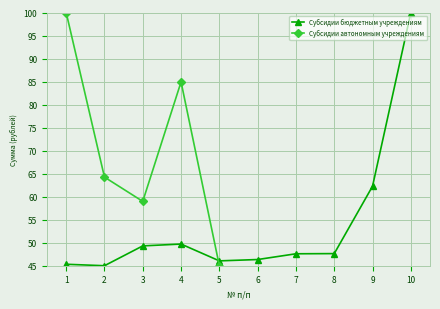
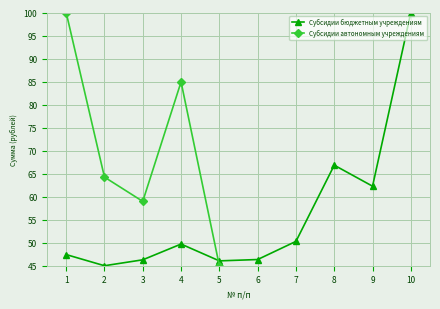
  {
    "Субсидии бюджетным учреждениям": {
-     "1": 45,
+     "1": 47,
      "2": 45,
-     "3": 49,
+     "3": 46,
      "4": 50,
      "5": 46,
      "6": 46,
-     "7": 48,
-     "8": 48,
+     "7": 50,
+     "8": 67,
      "9": 62,
      "10": 100
    },
    "Субсидии автономным учреждениям": {
      "1": 100,
      "2": 64,
      "3": 59,
      "4": 85,
      "5": 45
    }
  }
